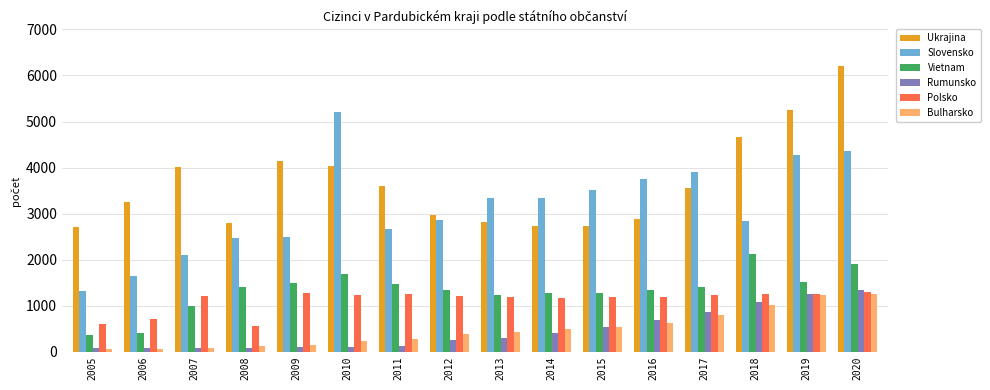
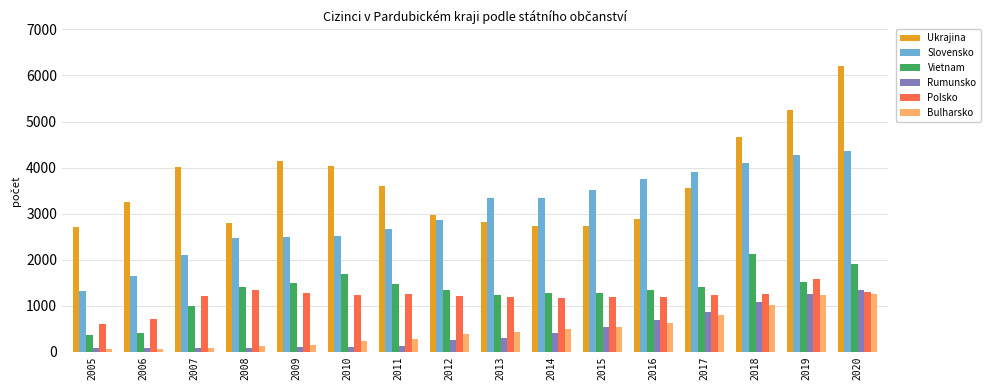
  {
    "Ukrajina": {
      "2005": 2700,
      "2006": 3300,
      "2007": 4000,
      "2008": 2800,
      "2009": 4200,
      "2010": 4000,
      "2011": 3600,
      "2012": 3000,
      "2013": 2800,
      "2014": 2700,
      "2015": 2700,
      "2016": 2900,
      "2017": 3600,
      "2018": 4700,
      "2019": 5200,
      "2020": 6200
    },
    "Slovensko": {
      "2005": 1300,
      "2006": 1600,
      "2007": 2100,
      "2008": 2500,
      "2009": 2500,
-     "2010": 5200,
+     "2010": 2500,
      "2011": 2700,
      "2012": 2900,
      "2013": 3300,
      "2014": 3300,
      "2015": 3500,
      "2016": 3700,
      "2017": 3900,
-     "2018": 2800,
+     "2018": 4100,
      "2019": 4300,
      "2020": 4400
    },
    "Vietnam": {
      "2005": 400,
      "2006": 400,
      "2007": 1000,
      "2008": 1400,
      "2009": 1500,
      "2010": 1700,
      "2011": 1500,
      "2012": 1300,
      "2013": 1200,
      "2014": 1300,
      "2015": 1300,
      "2016": 1300,
      "2017": 1400,
      "2018": 2100,
      "2019": 1500,
      "2020": 1900
    },
    "Rumunsko": {
      "2005": 100,
      "2006": 100,
      "2007": 100,
      "2008": 100,
      "2009": 100,
      "2010": 100,
      "2011": 100,
      "2012": 200,
      "2013": 300,
      "2014": 400,
      "2015": 500,
      "2016": 700,
      "2017": 900,
      "2018": 1100,
      "2019": 1300,
      "2020": 1300
    },
    "Polsko": {
      "2005": 600,
      "2006": 700,
      "2007": 1200,
-     "2008": 600,
+     "2008": 1300,
      "2009": 1300,
      "2010": 1200,
      "2011": 1200,
      "2012": 1200,
      "2013": 1200,
      "2014": 1200,
      "2015": 1200,
      "2016": 1200,
      "2017": 1200,
      "2018": 1300,
-     "2019": 1300,
+     "2019": 1600,
      "2020": 1300
    },
    "Bulharsko": {
      "2005": 100,
      "2006": 100,
      "2007": 100,
      "2008": 100,
      "2009": 200,
      "2010": 200,
      "2011": 300,
      "2012": 400,
      "2013": 400,
      "2014": 500,
      "2015": 500,
      "2016": 600,
      "2017": 800,
      "2018": 1000,
      "2019": 1200,
      "2020": 1300
    }
  }
